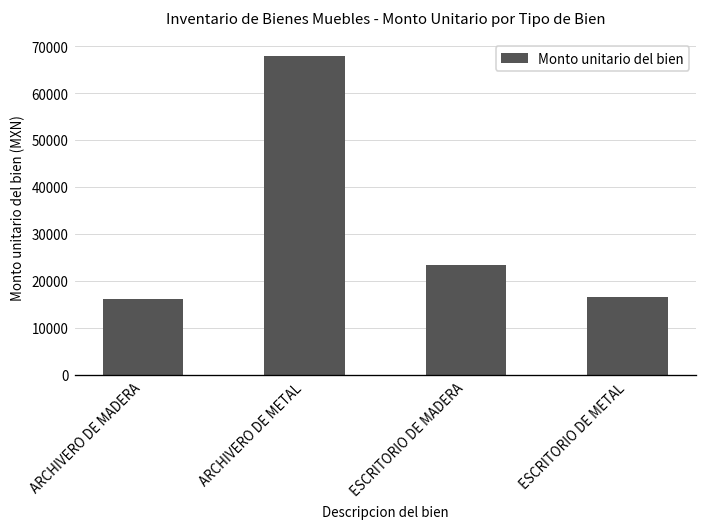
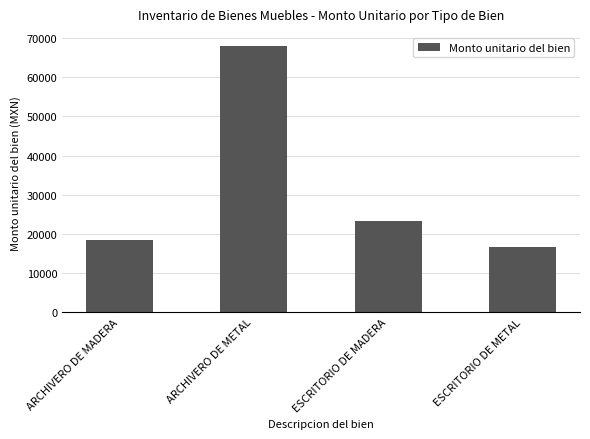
  {
-   "ARCHIVERO DE MADERA": 16000,
+   "ARCHIVERO DE MADERA": 18000,
    "ARCHIVERO DE METAL": 68000,
    "ESCRITORIO DE MADERA": 23000,
    "ESCRITORIO DE METAL": 17000
  }
